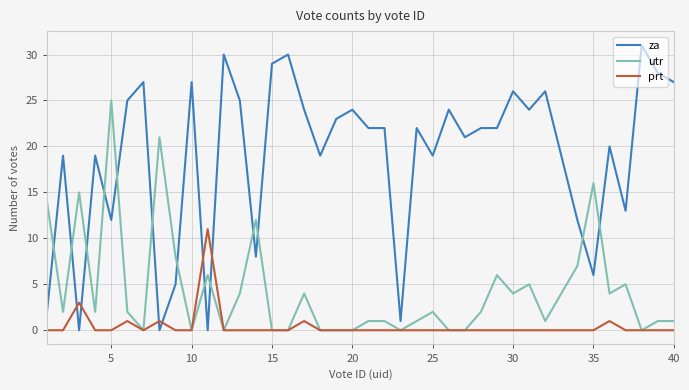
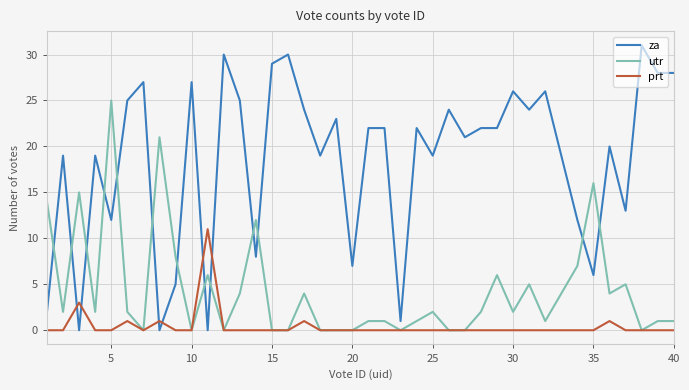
  {
    "za": {
      "5": 12,
      "10": 27,
      "15": 29,
-     "20": 24,
+     "20": 7,
      "25": 19,
      "30": 26,
      "35": 6,
-     "40": 27
+     "40": 28
    },
    "utr": {
      "5": 25,
      "25": 2,
-     "30": 4,
+     "30": 2,
      "35": 16,
      "40": 1
    },
    "prt": {
      "5": 0,
      "25": 0,
      "30": 0,
      "35": 0,
      "40": 0
    }
  }
